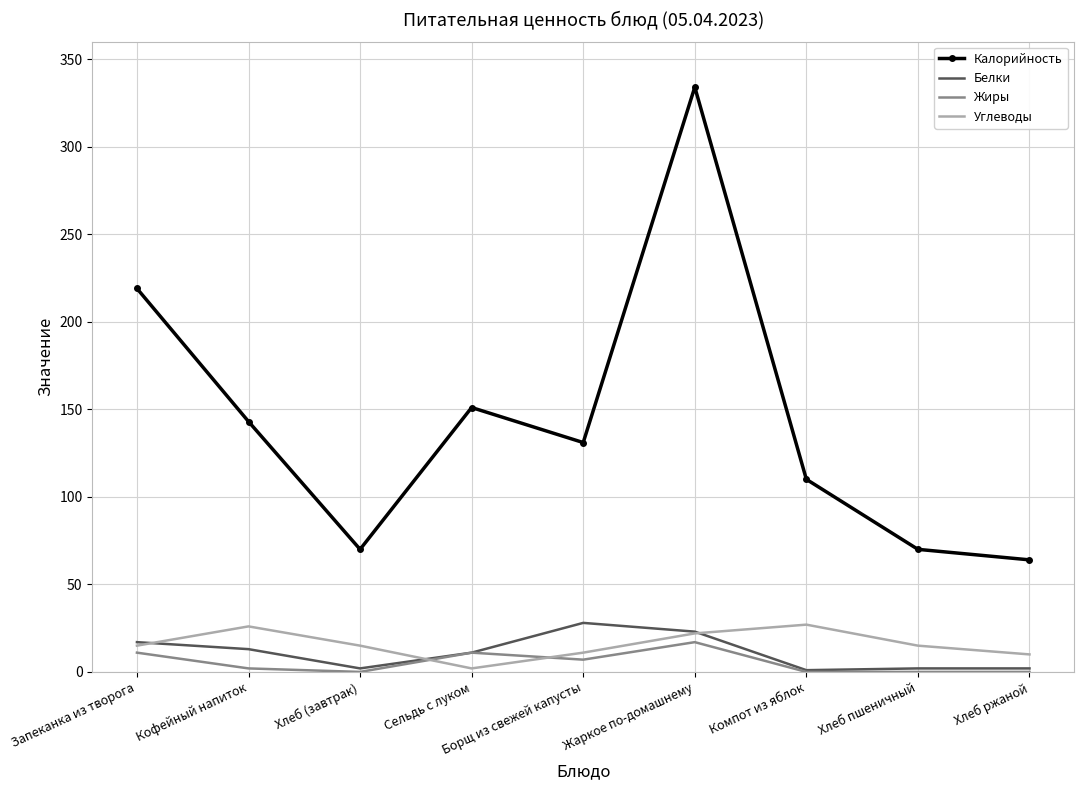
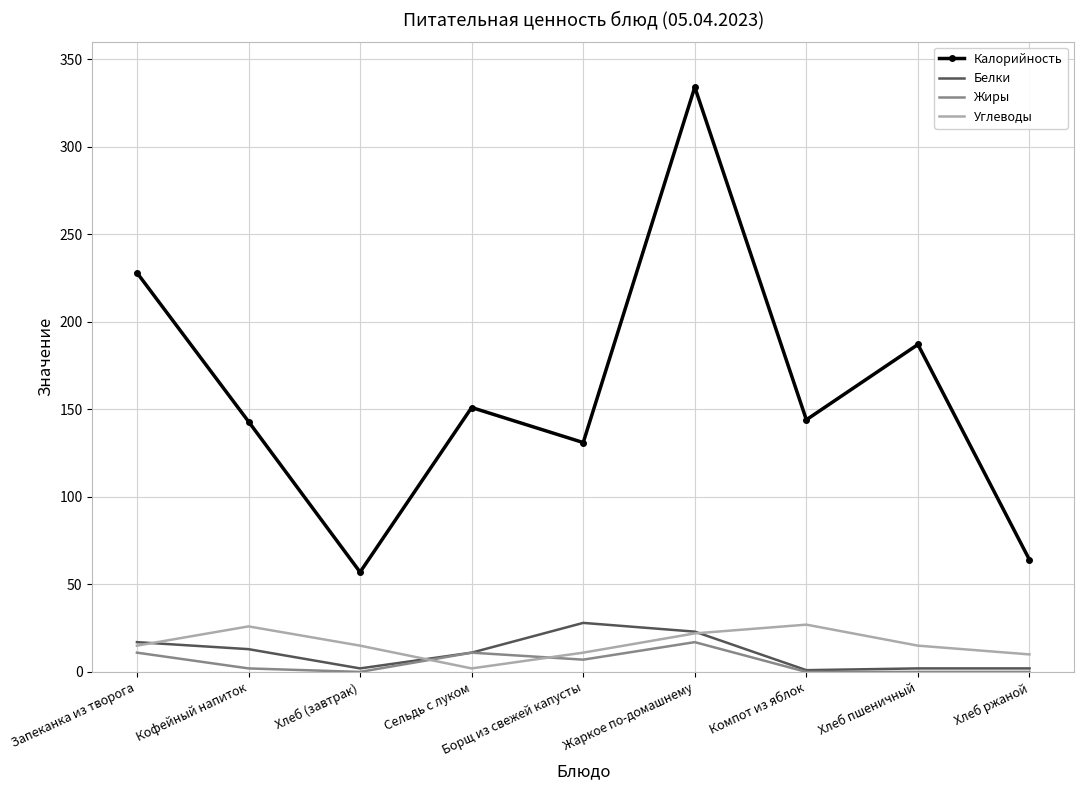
  {
    "Калорийность": {
-     "Запеканка из творога": 219,
+     "Запеканка из творога": 228,
      "Кофейный напиток": 143,
-     "Хлеб (завтрак)": 70,
+     "Хлеб (завтрак)": 57,
      "Сельдь с луком": 151,
      "Борщ из свежей капусты": 131,
      "Жаркое по-домашнему": 334,
-     "Компот из яблок": 110,
-     "Хлеб пшеничный": 70,
+     "Компот из яблок": 144,
+     "Хлеб пшеничный": 187,
      "Хлеб ржаной": 64
    },
    "Белки": {
      "Запеканка из творога": 17,
      "Кофейный напиток": 13,
      "Хлеб (завтрак)": 2,
      "Борщ из свежей капусты": 28,
      "Хлеб пшеничный": 2,
      "Хлеб ржаной": 2
    }
  }
